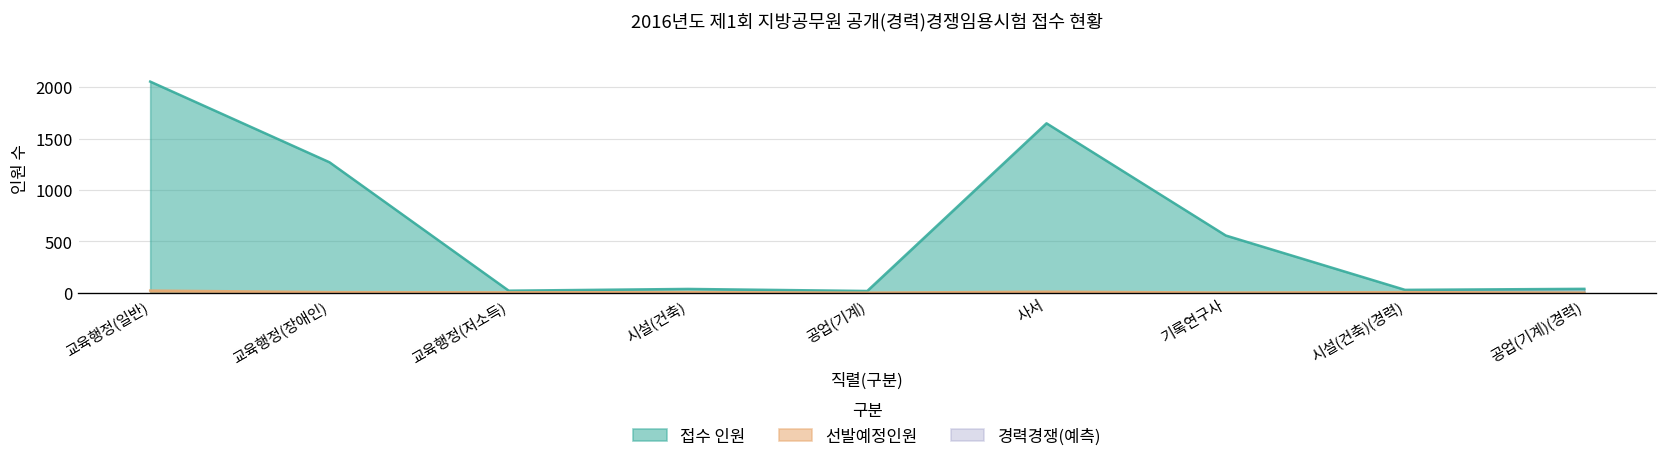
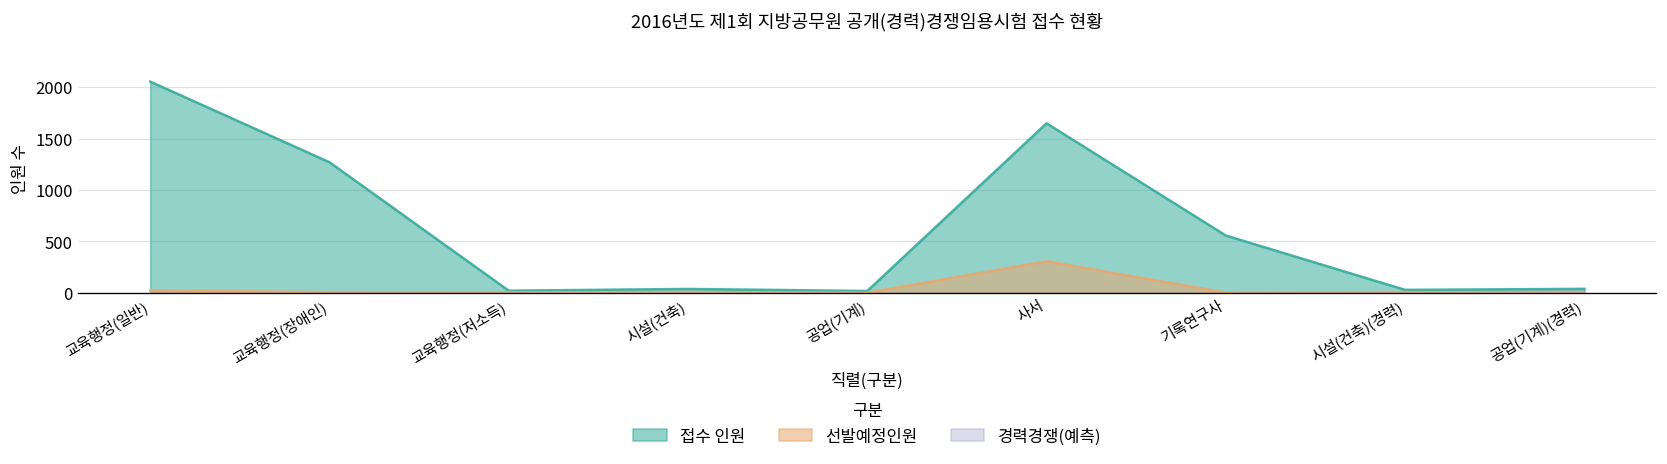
  {
    "접수 인원": {
      "교육행정(일반)": 2100,
      "교육행정(장애인)": 1300,
      "시설(건축)": 0,
      "사서": 1600,
      "기록연구사": 600
    },
    "선발예정인원": {
      "교육행정(일반)": 0,
      "교육행정(장애인)": 0,
      "시설(건축)": 0,
-     "사서": 0,
+     "사서": 300,
      "기록연구사": 0,
      "공업(기계)(경력)": 0
    }
  }
